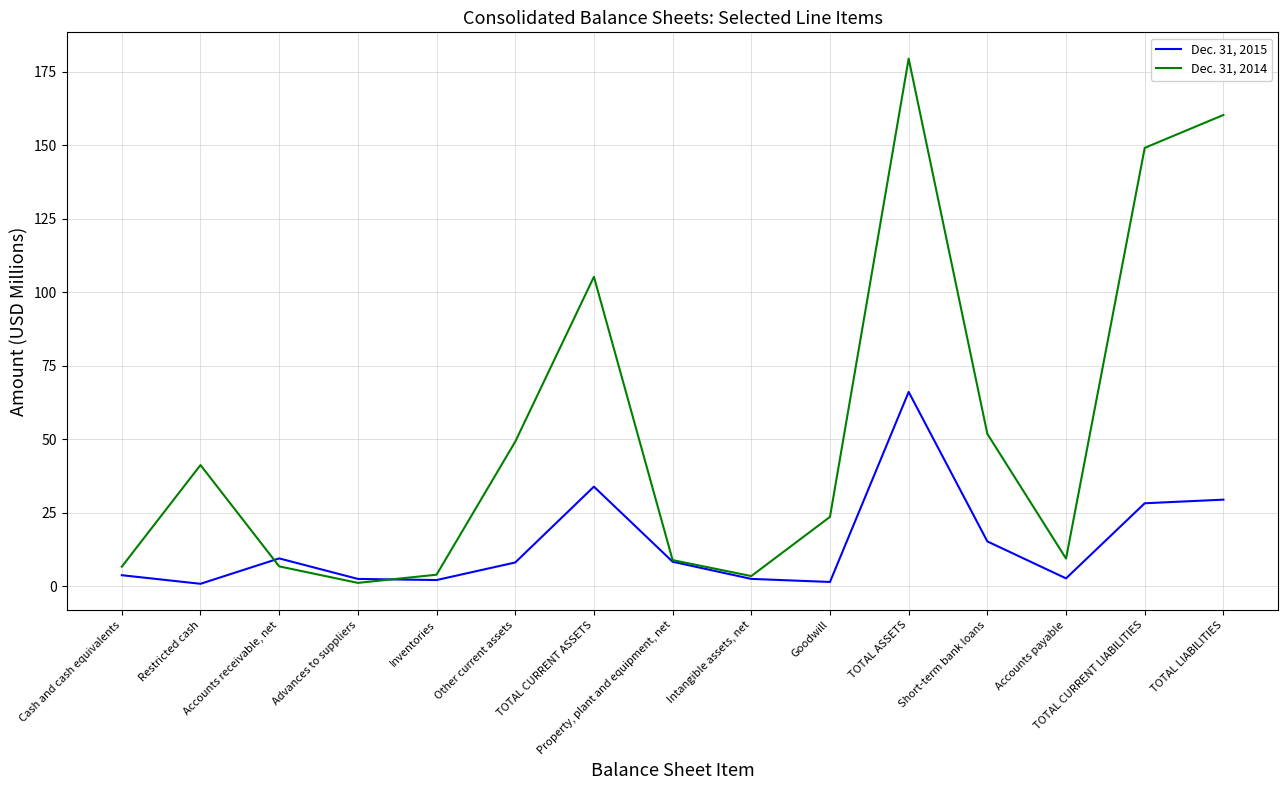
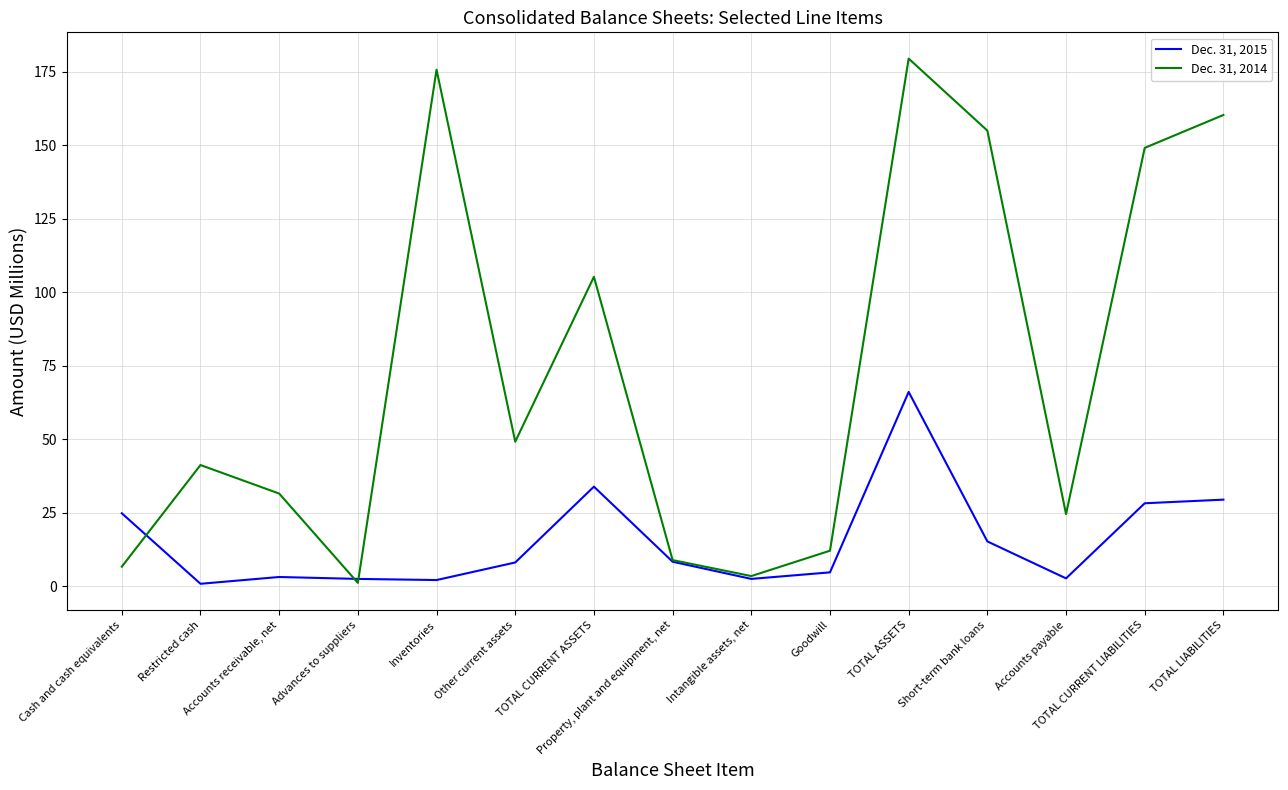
  {
    "Dec. 31, 2015": {
-     "Cash and cash equivalents": 4,
+     "Cash and cash equivalents": 25,
      "Restricted cash": 1,
-     "Accounts receivable, net": 10,
+     "Accounts receivable, net": 3,
      "Advances to suppliers": 3,
      "Inventories": 2,
      "Other current assets": 8,
      "TOTAL CURRENT ASSETS": 34,
      "Intangible assets, net": 3,
-     "Goodwill": 1,
+     "Goodwill": 5,
      "TOTAL ASSETS": 66,
      "Short-term bank loans": 15,
      "Accounts payable": 3,
      "TOTAL CURRENT LIABILITIES": 28,
      "TOTAL LIABILITIES": 29
    },
    "Dec. 31, 2014": {
      "Cash and cash equivalents": 7,
      "Restricted cash": 41,
-     "Accounts receivable, net": 7,
+     "Accounts receivable, net": 32,
      "Advances to suppliers": 1,
-     "Inventories": 4,
+     "Inventories": 176,
      "Other current assets": 49,
      "TOTAL CURRENT ASSETS": 105,
      "Intangible assets, net": 3,
-     "Goodwill": 24,
+     "Goodwill": 12,
      "TOTAL ASSETS": 179,
-     "Short-term bank loans": 52,
-     "Accounts payable": 9,
+     "Short-term bank loans": 155,
+     "Accounts payable": 25,
      "TOTAL CURRENT LIABILITIES": 149,
      "TOTAL LIABILITIES": 160
    }
  }
